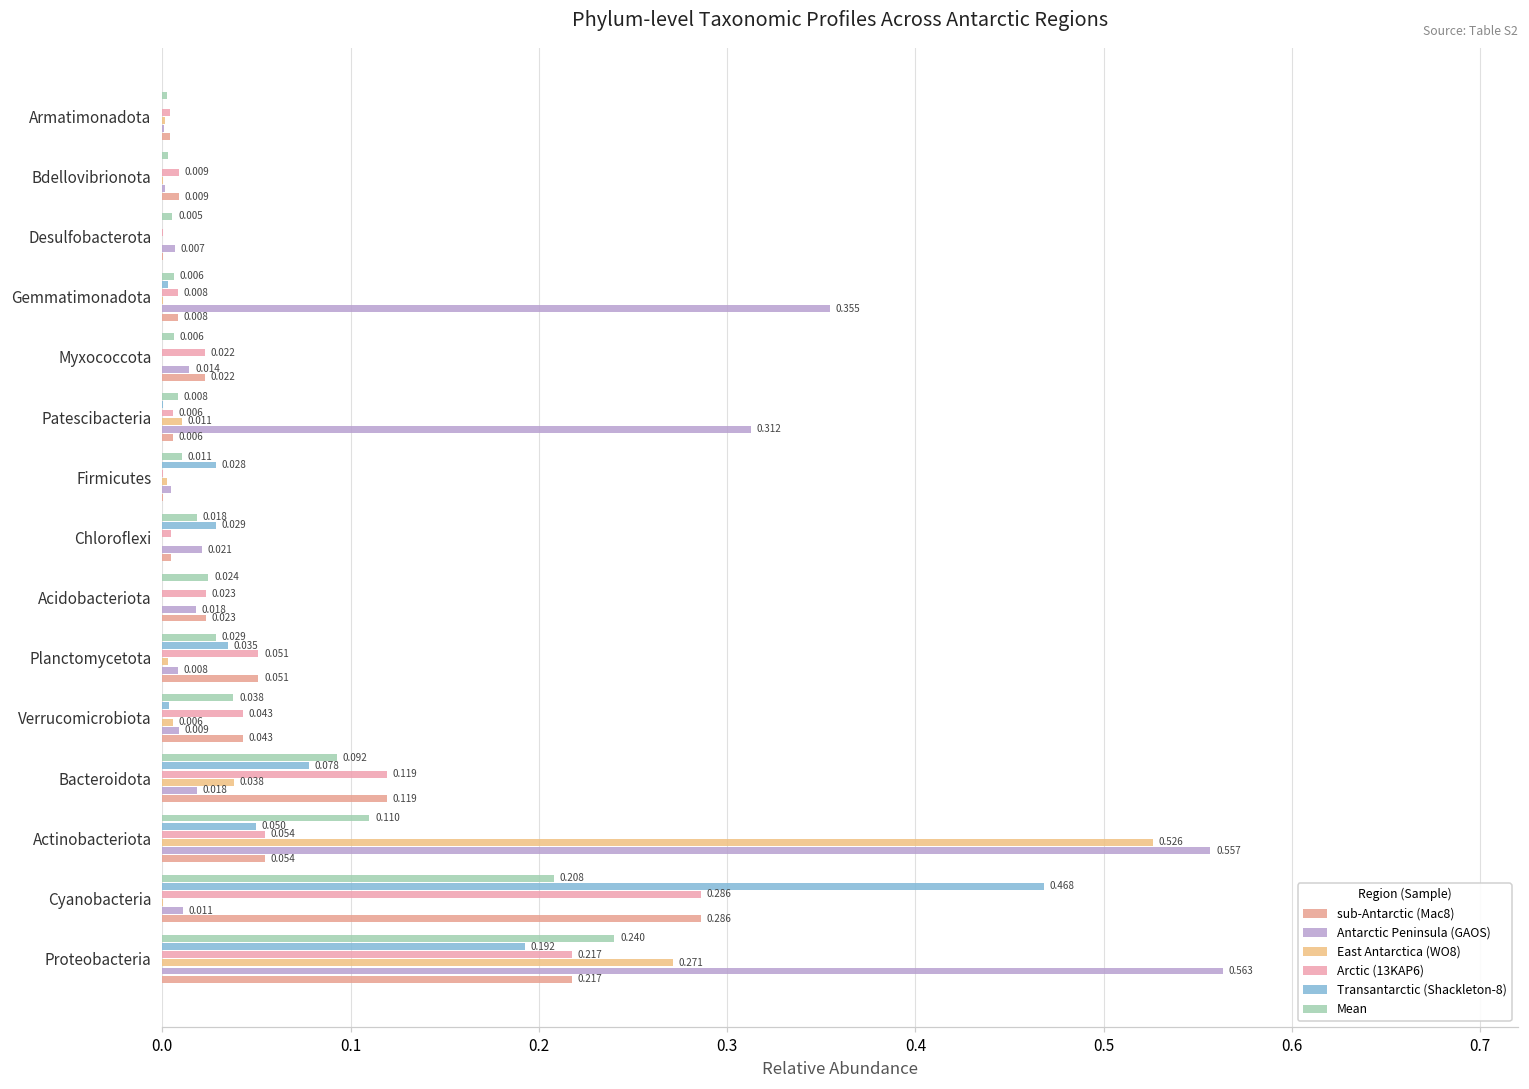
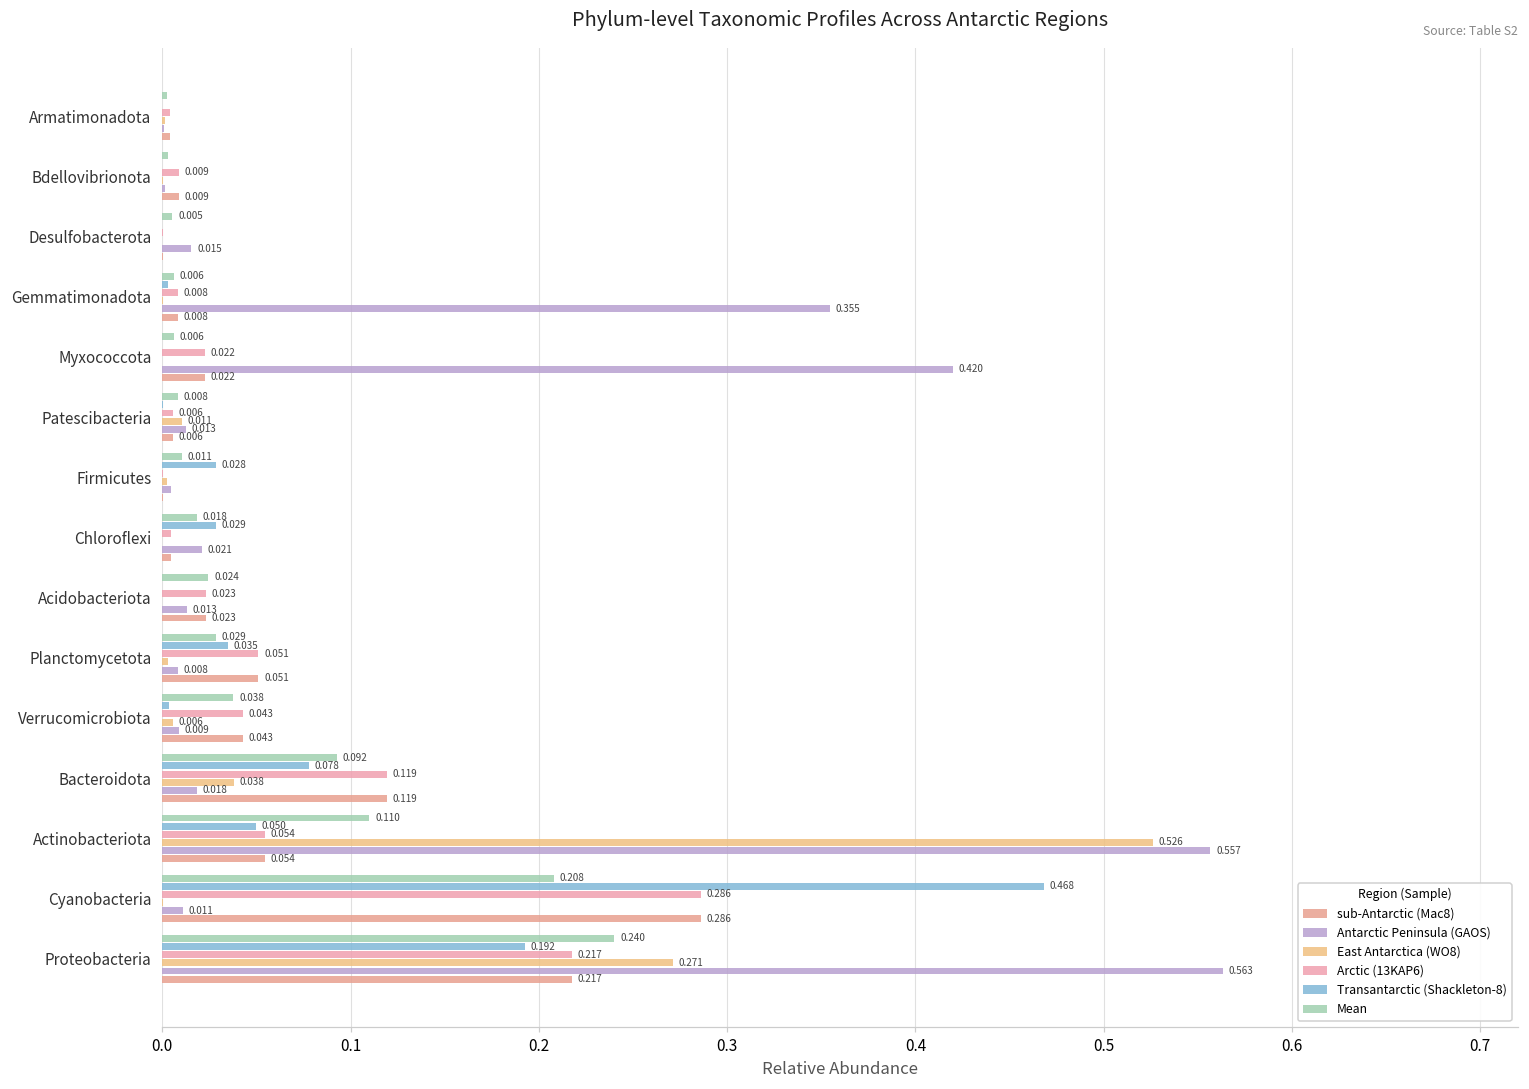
  {
    "Antarctic Peninsula (GAOS)": {
-     "Desulfobacterota": 0.007,
+     "Desulfobacterota": 0.015,
      "Gemmatimonadota": 0.355,
-     "Myxococcota": 0.014,
-     "Patescibacteria": 0.312,
+     "Myxococcota": 0.420,
+     "Patescibacteria": 0.013,
      "Chloroflexi": 0.021,
-     "Acidobacteriota": 0.018,
+     "Acidobacteriota": 0.013,
      "Planctomycetota": 0.008,
      "Verrucomicrobiota": 0.009,
      "Bacteroidota": 0.018,
      "Actinobacteriota": 0.557,
      "Cyanobacteria": 0.011,
      "Proteobacteria": 0.563
    }
  }
